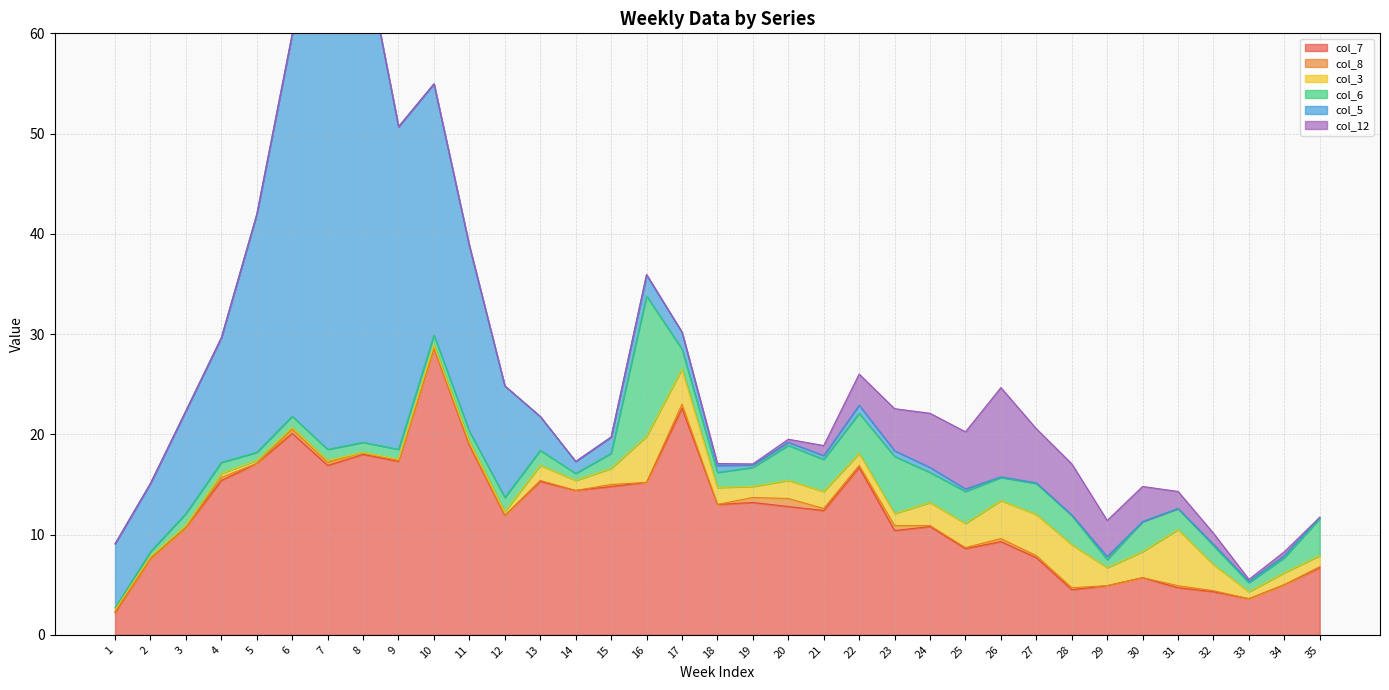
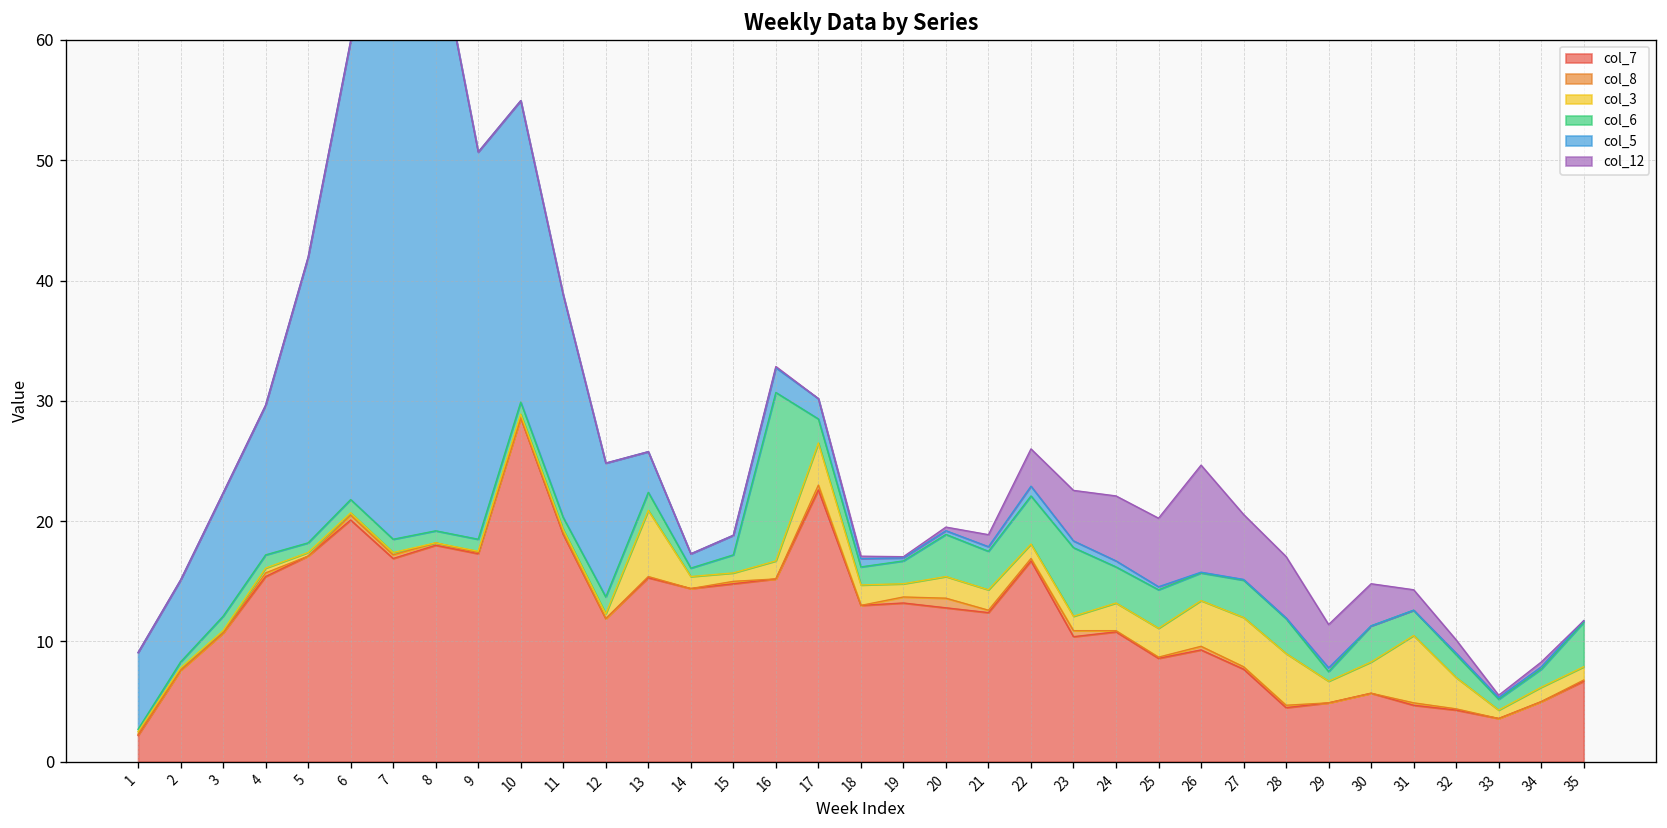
  {
    "col_3": {
      "4": 0.4,
      "5": 0.3,
      "10": 0.3,
      "11": 0.3,
      "12": 0.4,
-     "13": 1.5,
+     "13": 5.5,
      "14": 1.0,
-     "15": 1.6,
-     "16": 4.6,
+     "15": 0.7,
+     "16": 1.5,
      "17": 3.5,
      "18": 1.7,
      "19": 1.1,
      "20": 1.8,
      "21": 1.7,
      "22": 1.2,
      "23": 1.2,
      "24": 2.3,
      "25": 2.4,
      "26": 3.8,
      "27": 4.1,
      "28": 4.3,
      "29": 1.8,
      "30": 2.6,
      "31": 5.6,
      "32": 2.6,
      "33": 0.7,
      "34": 1.2,
      "35": 1.1
    },
    "col_6": {
      "2": 0.5,
      "3": 1.2,
      "4": 1.1,
      "5": 0.8,
      "6": 1.1,
      "7": 1.1,
      "8": 1.0,
      "9": 1.0,
      "10": 1.0,
      "11": 1.0,
      "12": 1.4,
      "13": 1.5,
      "14": 0.7,
      "15": 1.5,
      "16": 14.0,
      "17": 2.0,
      "18": 1.5,
      "20": 3.5,
      "21": 3.2,
      "22": 4.0,
      "23": 5.7,
      "24": 3.0,
      "29": 0.8
    },
    "col_5": {
      "20": 0.3,
      "21": 0.4,
      "22": 0.8,
      "23": 0.6,
      "24": 0.5,
      "29": 0.3
    },
    "col_12": {
      "20": 0.3,
      "21": 1.0,
      "22": 3.1,
      "23": 4.2,
      "24": 5.4,
      "25": 5.7,
      "26": 8.9,
      "27": 5.4,
      "28": 5.1,
      "29": 3.6,
      "30": 3.5,
      "31": 1.7,
      "32": 1.1,
      "34": 0.4
    }
  }
